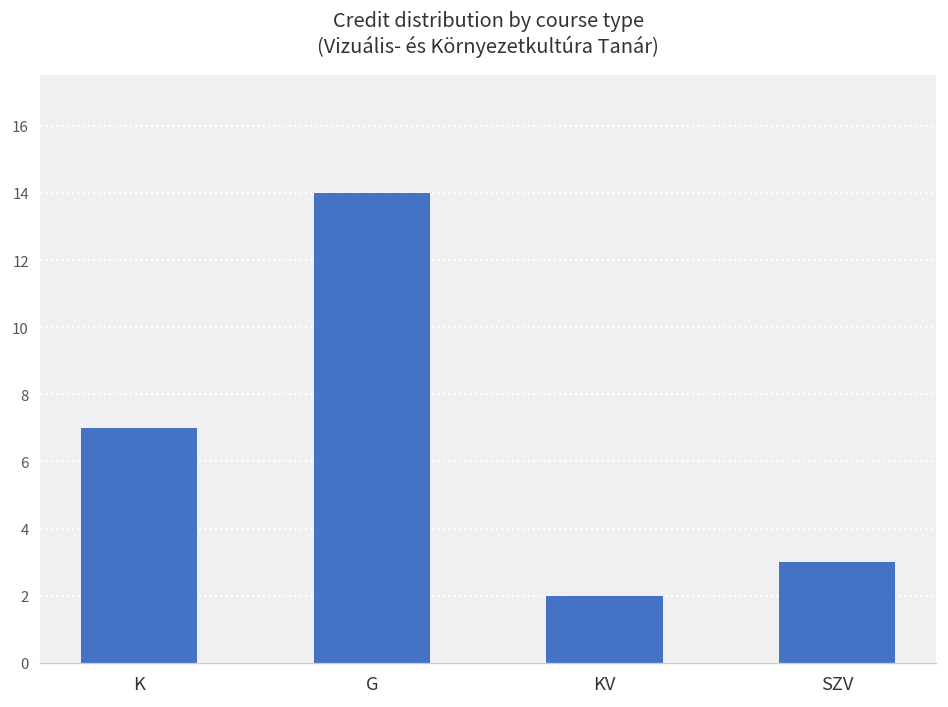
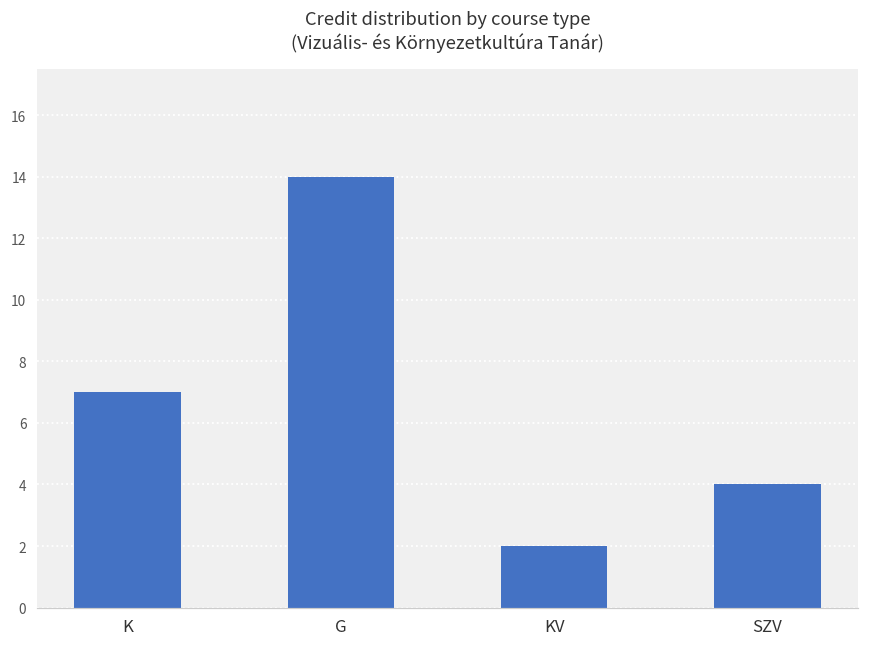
  {
    "K": 7,
    "G": 14,
    "KV": 2,
-   "SZV": 3
+   "SZV": 4
  }
